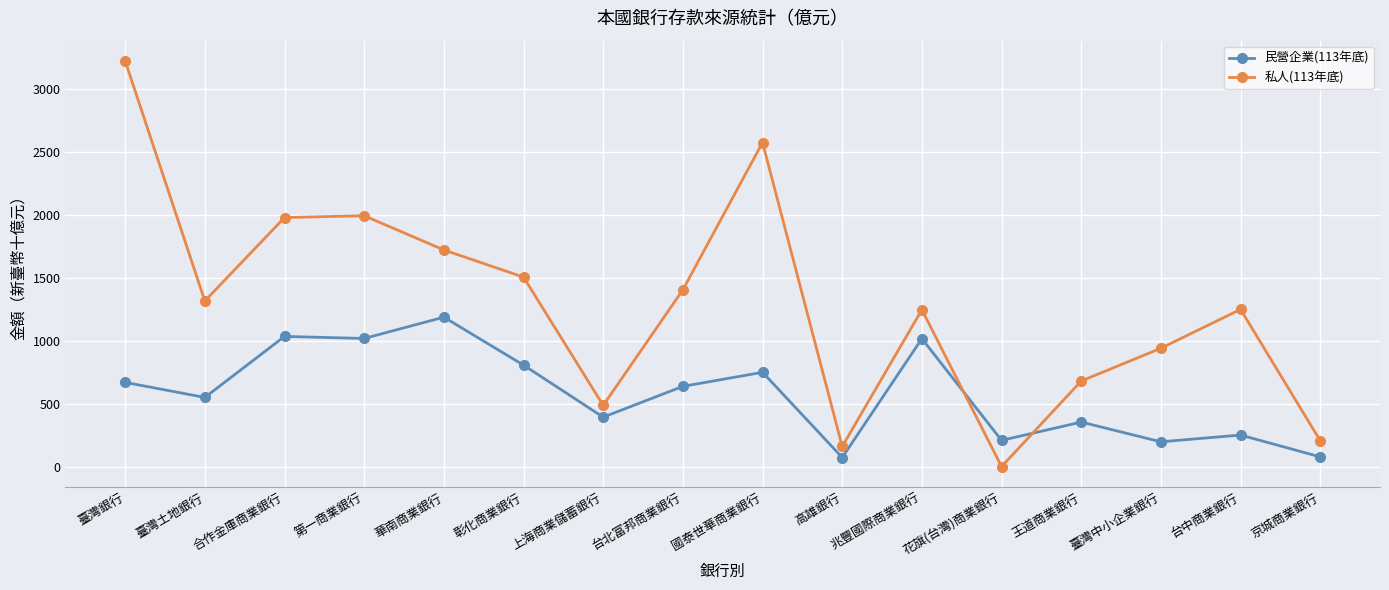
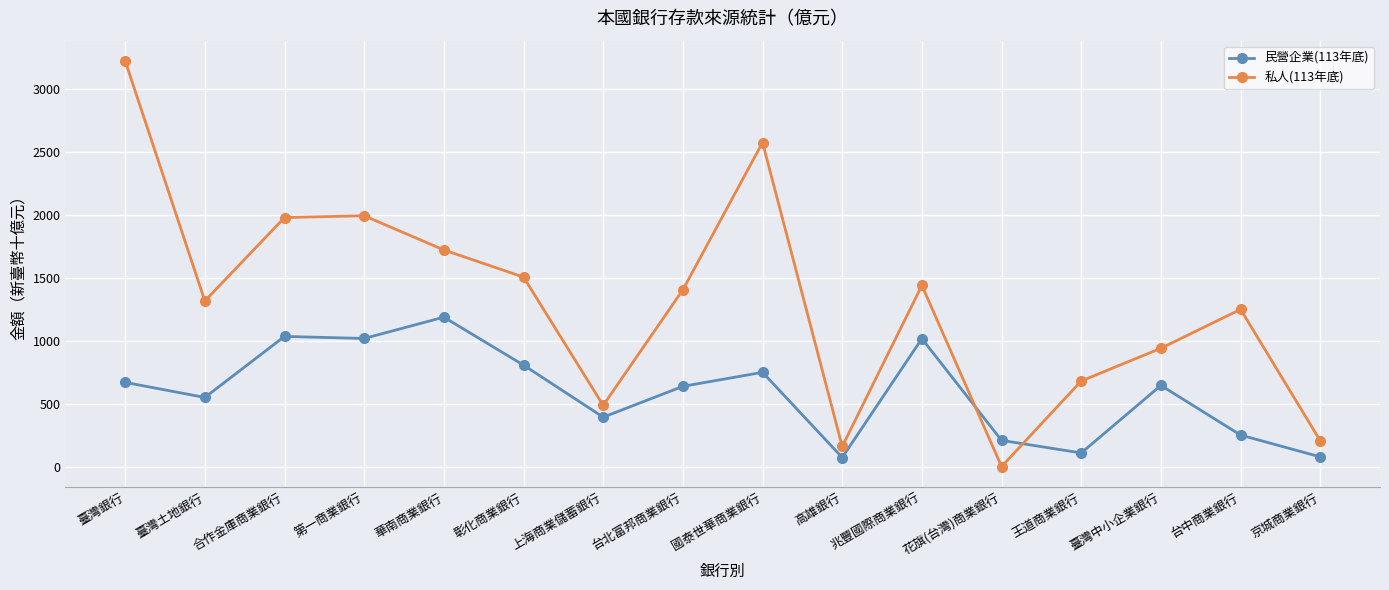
  {
    "民營企業(113年底)": {
      "臺灣銀行": 670,
      "臺灣土地銀行": 550,
      "合作金庫商業銀行": 1030,
      "第一商業銀行": 1020,
      "華南商業銀行": 1190,
      "彰化商業銀行": 810,
      "上海商業儲蓄銀行": 390,
      "台北富邦商業銀行": 640,
      "國泰世華商業銀行": 750,
      "高雄銀行": 70,
      "兆豐國際商業銀行": 1020,
      "花旗(台灣)商業銀行": 210,
-     "王道商業銀行": 350,
-     "臺灣中小企業銀行": 200,
+     "王道商業銀行": 110,
+     "臺灣中小企業銀行": 640,
      "台中商業銀行": 250,
      "京城商業銀行": 80
    },
    "私人(113年底)": {
      "臺灣銀行": 3220,
      "臺灣土地銀行": 1320,
      "合作金庫商業銀行": 1980,
      "第一商業銀行": 1990,
      "華南商業銀行": 1720,
      "彰化商業銀行": 1500,
      "上海商業儲蓄銀行": 490,
      "台北富邦商業銀行": 1400,
      "國泰世華商業銀行": 2570,
      "高雄銀行": 160,
-     "兆豐國際商業銀行": 1250,
+     "兆豐國際商業銀行": 1440,
      "花旗(台灣)商業銀行": 0,
      "王道商業銀行": 680,
      "臺灣中小企業銀行": 940,
      "台中商業銀行": 1250,
      "京城商業銀行": 210
    }
  }
